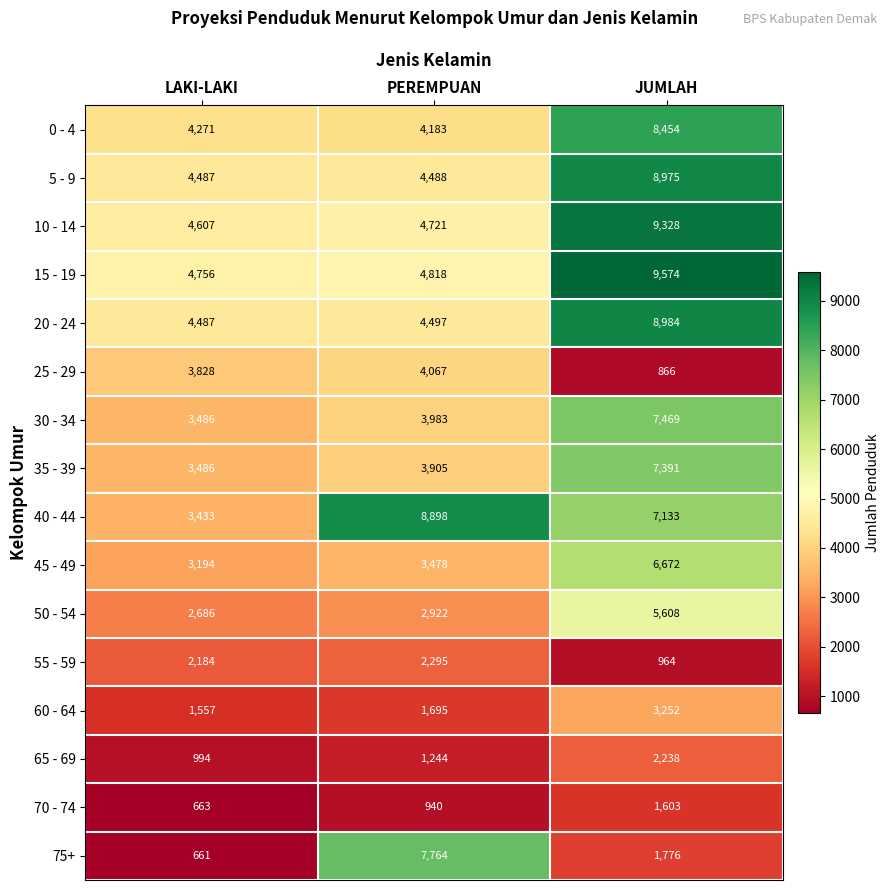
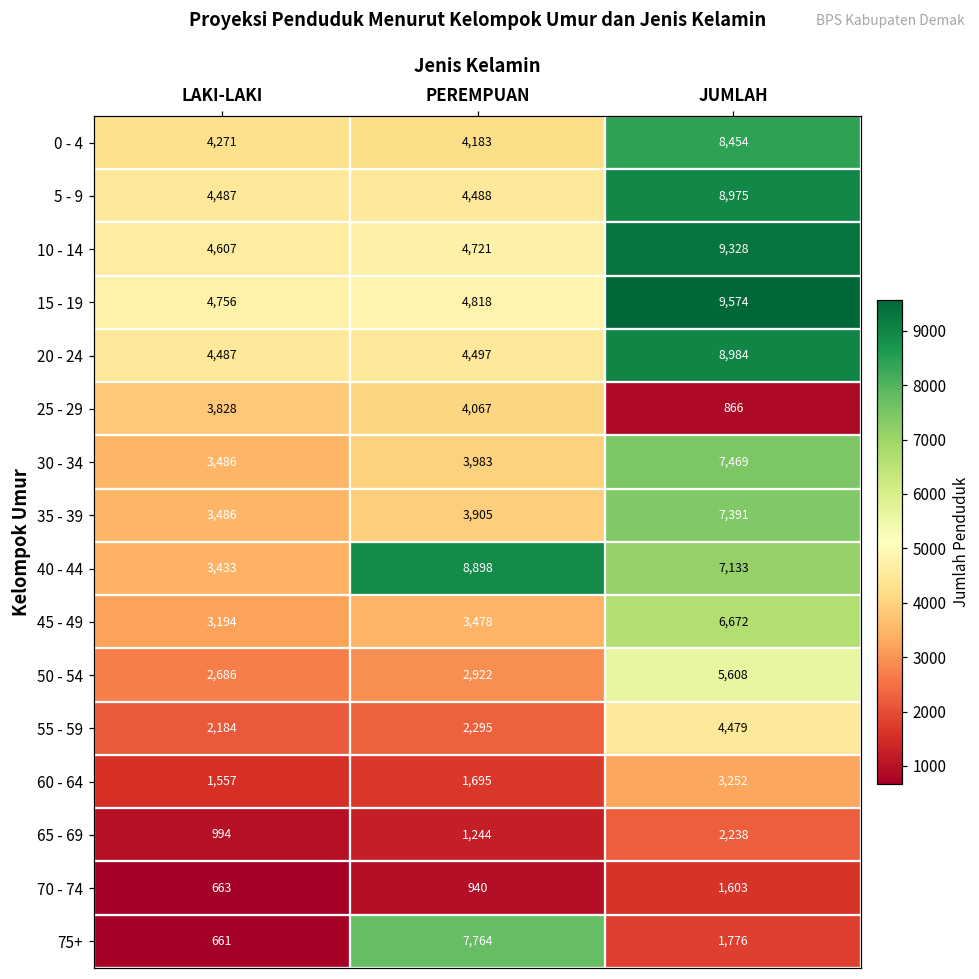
  {
    "0 - 4": {
      "LAKI-LAKI": "4,271",
      "PEREMPUAN": "4,183",
      "JUMLAH": "8,454"
    },
    "5 - 9": {
      "LAKI-LAKI": "4,487",
      "PEREMPUAN": "4,488",
      "JUMLAH": "8,975"
    },
    "10 - 14": {
      "LAKI-LAKI": "4,607",
      "PEREMPUAN": "4,721",
      "JUMLAH": "9,328"
    },
    "15 - 19": {
      "LAKI-LAKI": "4,756",
      "PEREMPUAN": "4,818",
      "JUMLAH": "9,574"
    },
    "20 - 24": {
      "LAKI-LAKI": "4,487",
      "PEREMPUAN": "4,497",
      "JUMLAH": "8,984"
    },
    "25 - 29": {
      "LAKI-LAKI": "3,828",
      "PEREMPUAN": "4,067",
      "JUMLAH": "866"
    },
    "30 - 34": {
      "LAKI-LAKI": "3,486",
      "PEREMPUAN": "3,983",
      "JUMLAH": "7,469"
    },
    "35 - 39": {
      "LAKI-LAKI": "3,486",
      "PEREMPUAN": "3,905",
      "JUMLAH": "7,391"
    },
    "40 - 44": {
      "LAKI-LAKI": "3,433",
      "PEREMPUAN": "8,898",
      "JUMLAH": "7,133"
    },
    "45 - 49": {
      "LAKI-LAKI": "3,194",
      "PEREMPUAN": "3,478",
      "JUMLAH": "6,672"
    },
    "50 - 54": {
      "LAKI-LAKI": "2,686",
      "PEREMPUAN": "2,922",
      "JUMLAH": "5,608"
    },
    "55 - 59": {
      "LAKI-LAKI": "2,184",
      "PEREMPUAN": "2,295",
-     "JUMLAH": "964"
+     "JUMLAH": "4,479"
    },
    "60 - 64": {
      "LAKI-LAKI": "1,557",
      "PEREMPUAN": "1,695",
      "JUMLAH": "3,252"
    },
    "65 - 69": {
      "LAKI-LAKI": "994",
      "PEREMPUAN": "1,244",
      "JUMLAH": "2,238"
    },
    "70 - 74": {
      "LAKI-LAKI": "663",
      "PEREMPUAN": "940",
      "JUMLAH": "1,603"
    },
    "75+": {
      "LAKI-LAKI": "661",
      "PEREMPUAN": "7,764",
      "JUMLAH": "1,776"
    }
  }
